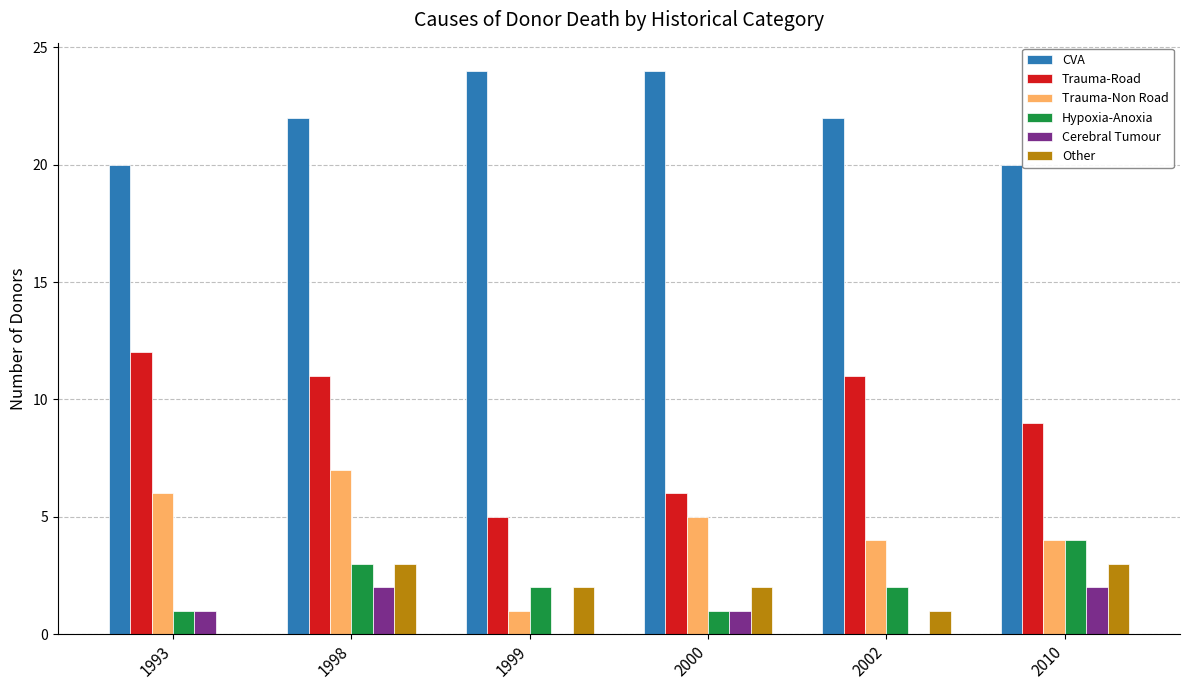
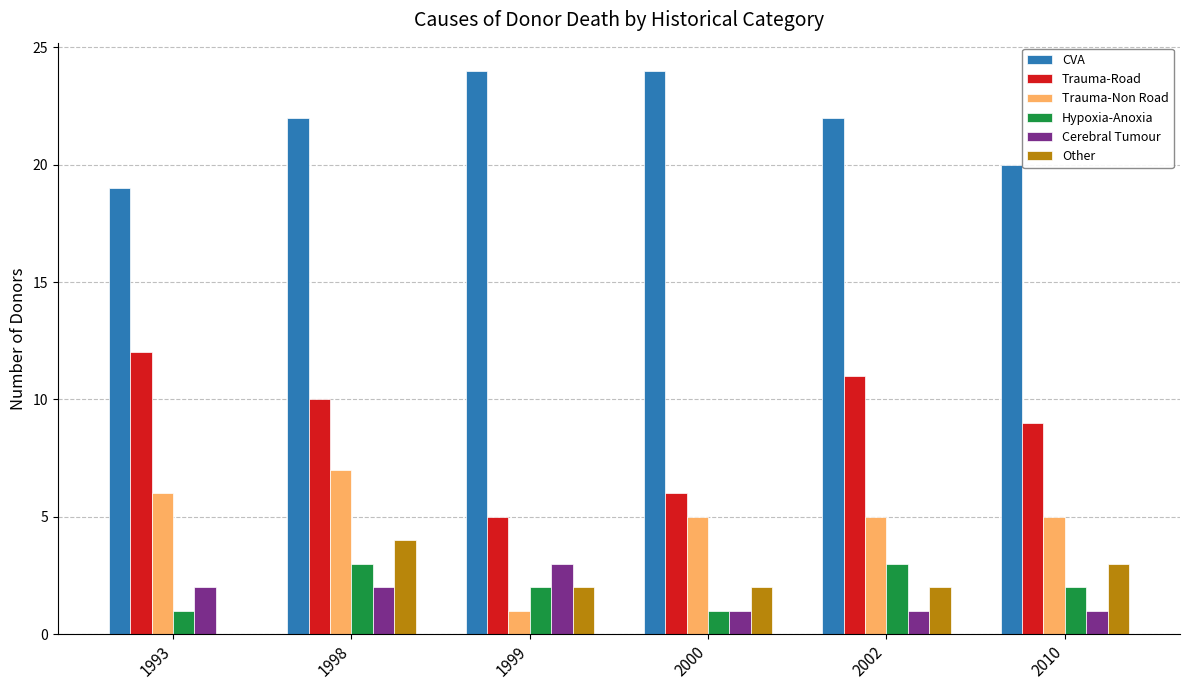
  {
    "CVA": {
-     "1993": 20,
+     "1993": 19,
      "1998": 22,
      "1999": 24,
      "2000": 24,
      "2002": 22,
      "2010": 20
    },
    "Trauma-Road": {
      "1993": 12,
-     "1998": 11,
+     "1998": 10,
      "1999": 5,
      "2000": 6,
      "2002": 11,
      "2010": 9
    },
    "Trauma-Non Road": {
      "1993": 6,
      "1998": 7,
      "1999": 1,
      "2000": 5,
-     "2002": 4,
-     "2010": 4
+     "2002": 5,
+     "2010": 5
    },
    "Hypoxia-Anoxia": {
      "1993": 1,
      "1998": 3,
      "1999": 2,
      "2000": 1,
-     "2002": 2,
-     "2010": 4
+     "2002": 3,
+     "2010": 2
    },
    "Cerebral Tumour": {
-     "1993": 1,
+     "1993": 2,
      "1998": 2,
-     "1999": 0,
+     "1999": 3,
      "2000": 1,
-     "2002": 0,
-     "2010": 2
+     "2002": 1,
+     "2010": 1
    },
    "Other": {
      "1993": 0,
-     "1998": 3,
+     "1998": 4,
      "1999": 2,
      "2000": 2,
-     "2002": 1,
+     "2002": 2,
      "2010": 3
    }
  }
